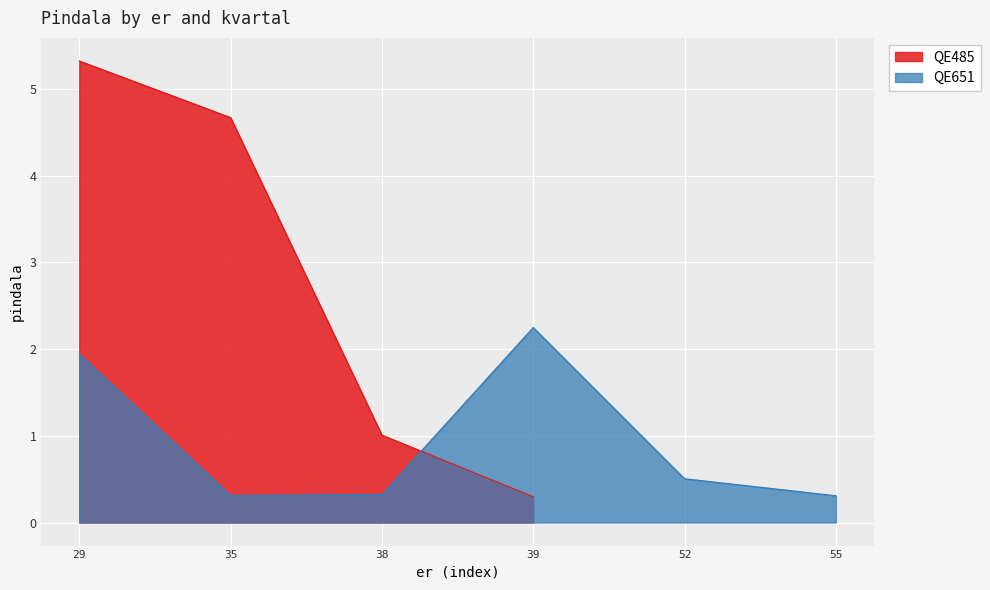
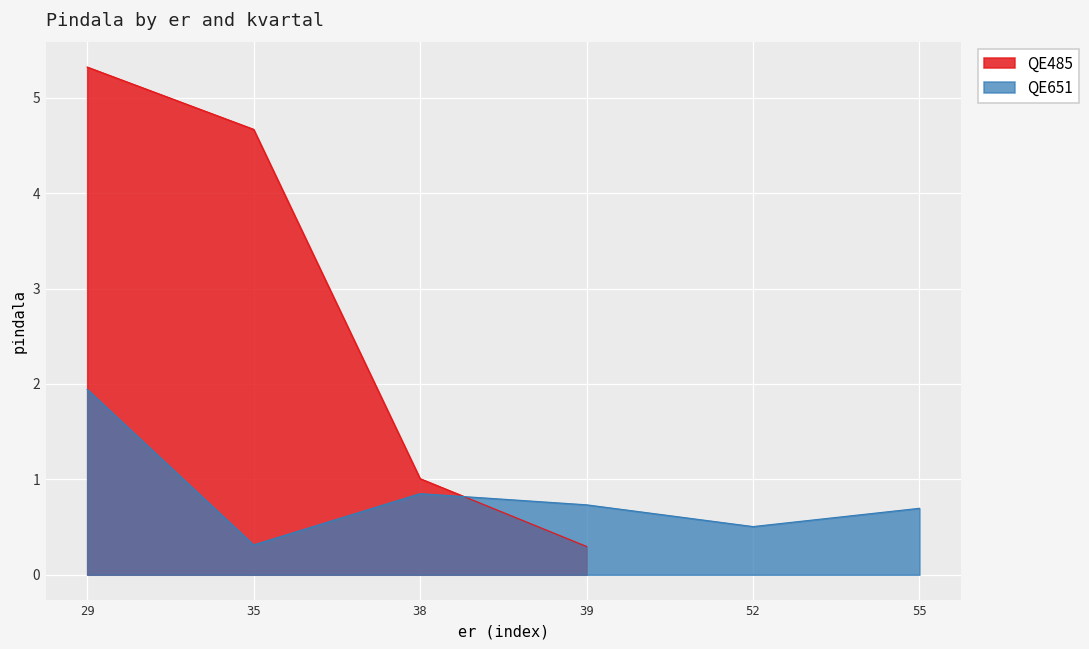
  {
    "QE485": {
      "29": 5.3,
      "35": 4.7,
      "38": 1.0,
      "39": 0.3
    },
    "QE651": {
      "29": 1.9,
      "35": 0.3,
-     "38": 0.3,
-     "39": 2.2,
+     "38": 0.8,
+     "39": 0.7,
      "52": 0.5,
-     "55": 0.3
+     "55": 0.7
    }
  }
